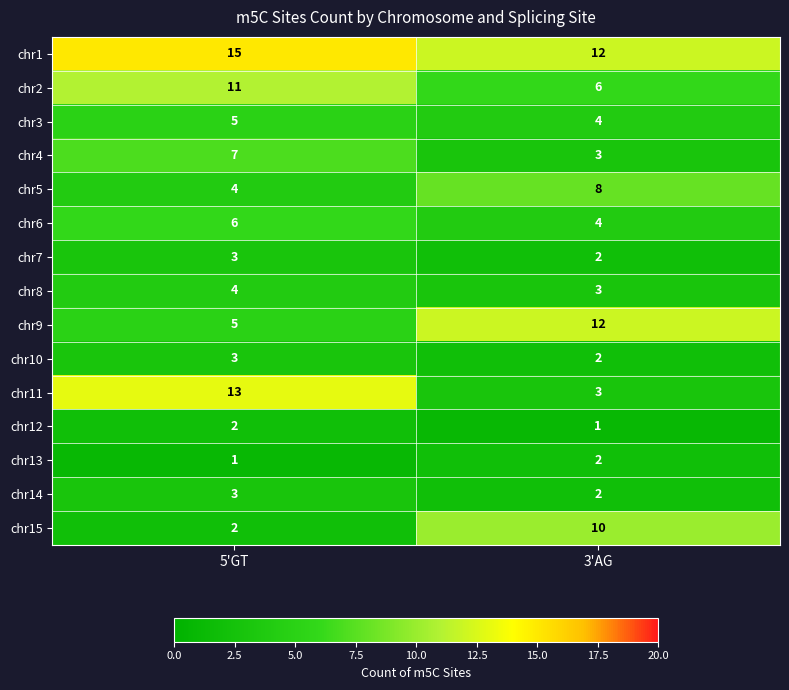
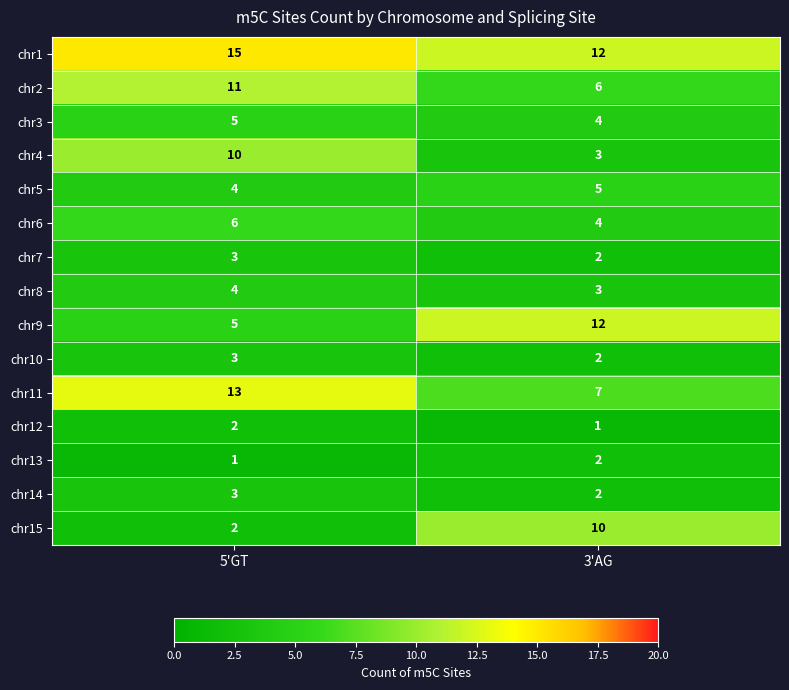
  {
    "chr1": {
      "5'GT": 15,
      "3'AG": 12
    },
    "chr2": {
      "5'GT": 11,
      "3'AG": 6
    },
    "chr3": {
      "5'GT": 5,
      "3'AG": 4
    },
    "chr4": {
-     "5'GT": 7,
+     "5'GT": 10,
      "3'AG": 3
    },
    "chr5": {
      "5'GT": 4,
-     "3'AG": 8
+     "3'AG": 5
    },
    "chr6": {
      "5'GT": 6,
      "3'AG": 4
    },
    "chr7": {
      "5'GT": 3,
      "3'AG": 2
    },
    "chr8": {
      "5'GT": 4,
      "3'AG": 3
    },
    "chr9": {
      "5'GT": 5,
      "3'AG": 12
    },
    "chr10": {
      "5'GT": 3,
      "3'AG": 2
    },
    "chr11": {
      "5'GT": 13,
-     "3'AG": 3
+     "3'AG": 7
    },
    "chr12": {
      "5'GT": 2,
      "3'AG": 1
    },
    "chr13": {
      "5'GT": 1,
      "3'AG": 2
    },
    "chr14": {
      "5'GT": 3,
      "3'AG": 2
    },
    "chr15": {
      "5'GT": 2,
      "3'AG": 10
    }
  }
